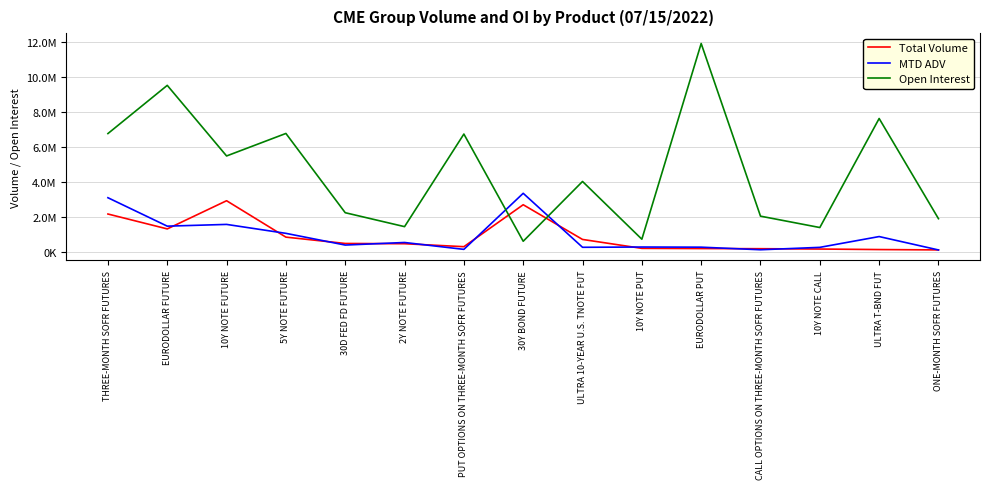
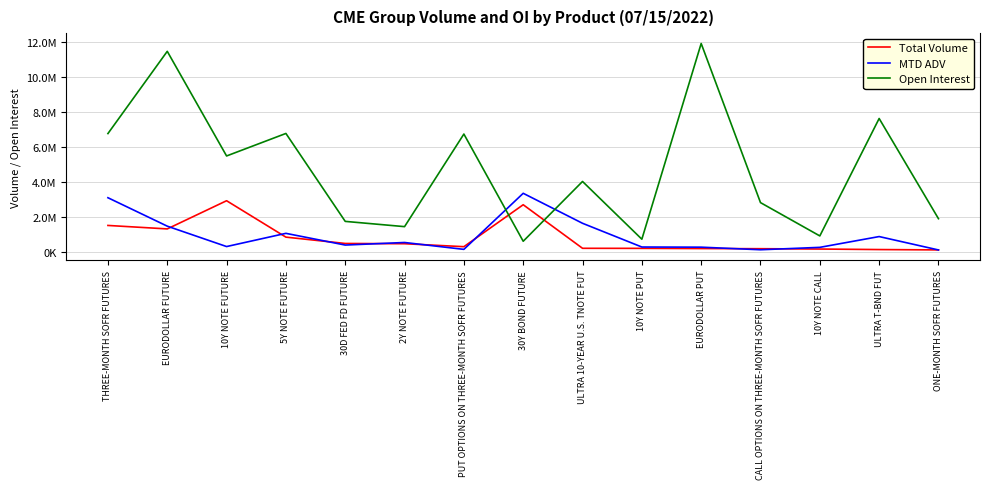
  {
    "Total Volume": {
-     "THREE-MONTH SOFR FUTURES": 2200000,
+     "THREE-MONTH SOFR FUTURES": 1500000,
      "EURODOLLAR FUTURE": 1300000,
      "10Y NOTE FUTURE": 2900000,
      "5Y NOTE FUTURE": 800000,
      "PUT OPTIONS ON THREE-MONTH SOFR FUTURES": 300000,
      "30Y BOND FUTURE": 2700000,
-     "ULTRA 10-YEAR U.S. TNOTE FUT": 700000,
+     "ULTRA 10-YEAR U.S. TNOTE FUT": 200000,
      "ULTRA T-BND FUT": 100000
    },
    "MTD ADV": {
      "THREE-MONTH SOFR FUTURES": 3100000,
      "EURODOLLAR FUTURE": 1500000,
-     "10Y NOTE FUTURE": 1600000,
+     "10Y NOTE FUTURE": 300000,
      "5Y NOTE FUTURE": 1100000,
      "PUT OPTIONS ON THREE-MONTH SOFR FUTURES": 100000,
      "30Y BOND FUTURE": 3300000,
-     "ULTRA 10-YEAR U.S. TNOTE FUT": 300000,
+     "ULTRA 10-YEAR U.S. TNOTE FUT": 1600000,
      "ULTRA T-BND FUT": 900000
    },
    "Open Interest": {
      "THREE-MONTH SOFR FUTURES": 6800000,
-     "EURODOLLAR FUTURE": 9500000,
+     "EURODOLLAR FUTURE": 11500000,
      "10Y NOTE FUTURE": 5500000,
      "5Y NOTE FUTURE": 6800000,
-     "30D FED FD FUTURE": 2200000,
+     "30D FED FD FUTURE": 1700000,
      "2Y NOTE FUTURE": 1400000,
      "PUT OPTIONS ON THREE-MONTH SOFR FUTURES": 6700000,
      "30Y BOND FUTURE": 600000,
      "ULTRA 10-YEAR U.S. TNOTE FUT": 4000000,
      "10Y NOTE PUT": 700000,
      "EURODOLLAR PUT": 11900000,
-     "CALL OPTIONS ON THREE-MONTH SOFR FUTURES": 2000000,
-     "10Y NOTE CALL": 1400000,
+     "CALL OPTIONS ON THREE-MONTH SOFR FUTURES": 2800000,
+     "10Y NOTE CALL": 900000,
      "ULTRA T-BND FUT": 7600000,
      "ONE-MONTH SOFR FUTURES": 1900000
    }
  }
